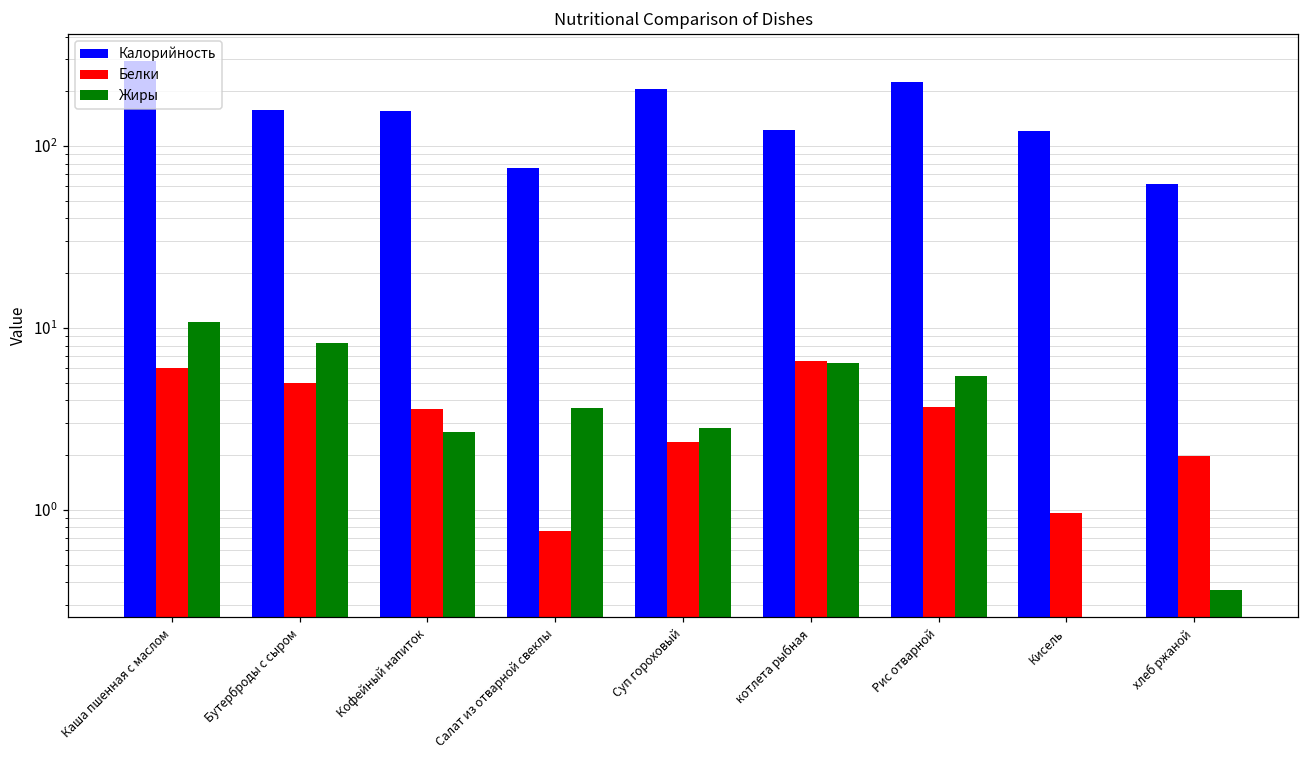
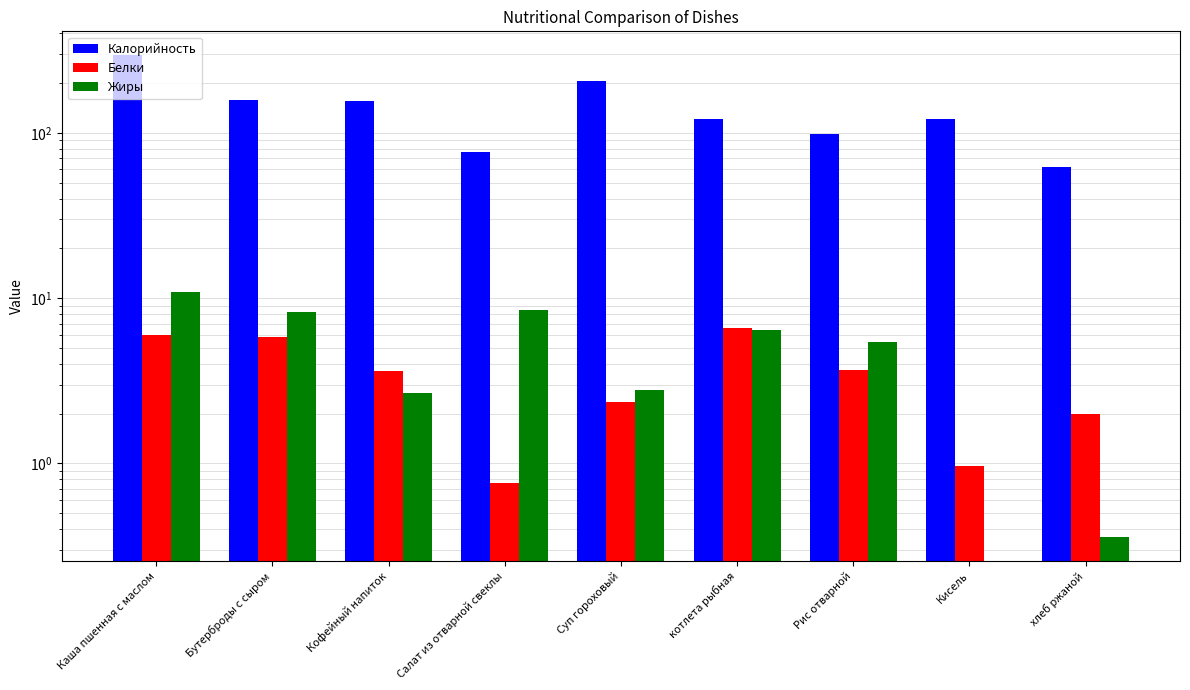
  {
    "Калорийность": {
      "Бутерброды с сыром": 160,
      "Кофейный напиток": 160,
      "Салат из отварной свеклы": 80,
      "Суп гороховый": 210,
      "котлета рыбная": 120,
-     "Рис отварной": 230,
+     "Рис отварной": 100,
      "Кисель": 120,
      "хлеб ржаной": 62
    },
    "Белки": {
      "Каша пшенная с маслом": 6.0,
-     "Бутерброды с сыром": 5.0,
+     "Бутерброды с сыром": 5.8,
      "Кофейный напиток": 3.6,
      "Салат из отварной свеклы": 0.8,
      "Суп гороховый": 2.4,
      "котлета рыбная": 6.6,
      "Рис отварной": 3.7,
      "Кисель": 1.0,
      "хлеб ржаной": 2.0
    },
    "Жиры": {
      "Каша пшенная с маслом": 11,
      "Бутерброды с сыром": 8,
      "Кофейный напиток": 2.7,
-     "Салат из отварной свеклы": 3.7,
+     "Салат из отварной свеклы": 8,
      "Суп гороховый": 2.8,
      "котлета рыбная": 6.4,
      "Рис отварной": 5.4,
      "хлеб ржаной": 0.36
    }
  }
